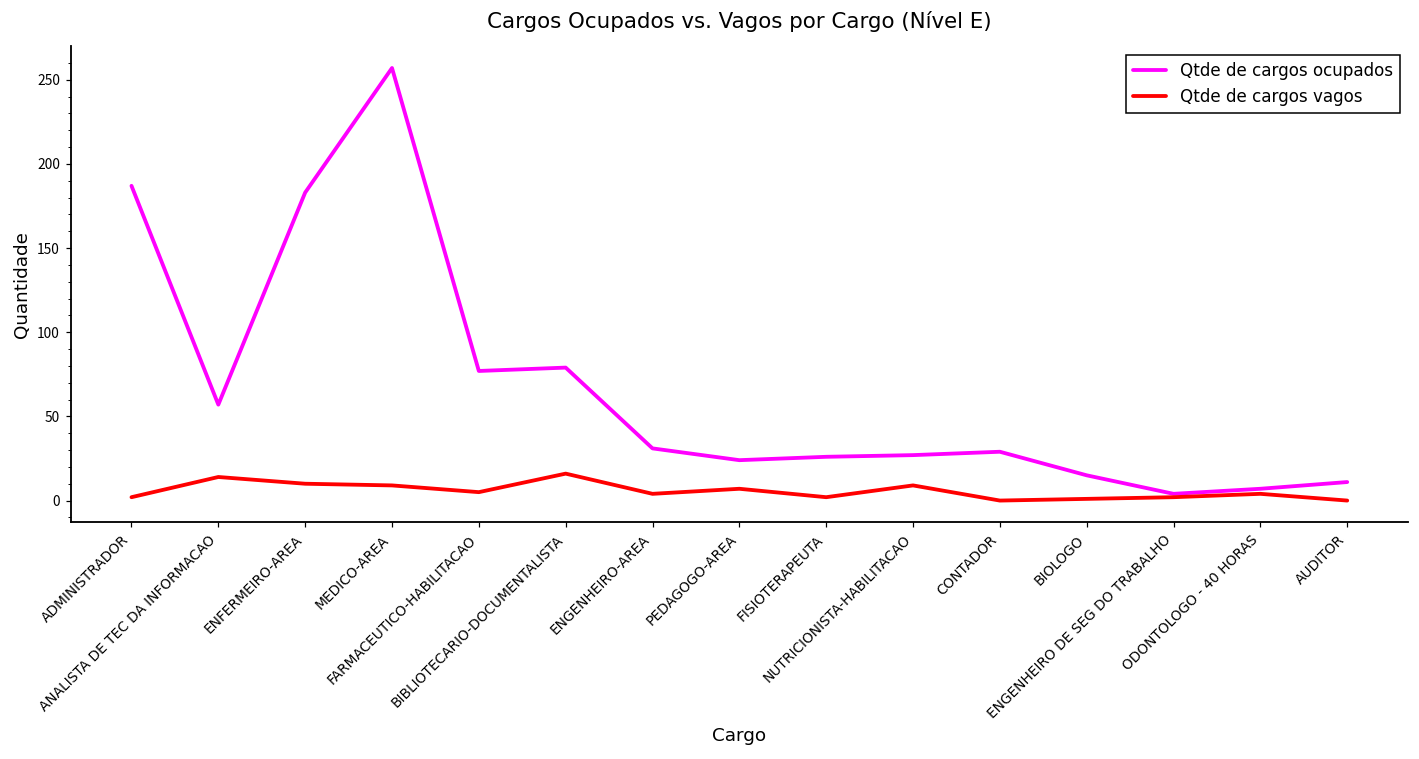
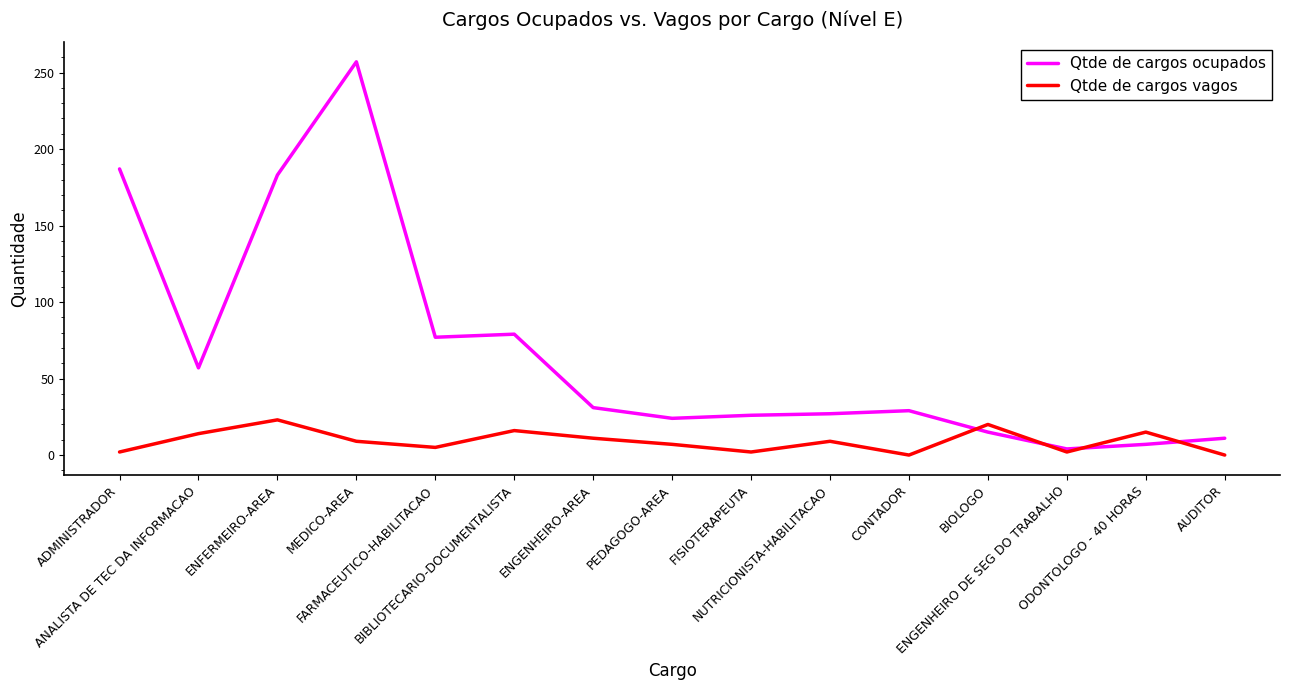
  {
    "Qtde de cargos ocupados": {
      "ADMINISTRADOR": 187,
      "ANALISTA DE TEC DA INFORMACAO": 57,
      "ENFERMEIRO-AREA": 183,
      "MEDICO-AREA": 257,
      "FARMACEUTICO-HABILITACAO": 77,
      "BIBLIOTECARIO-DOCUMENTALISTA": 79,
      "ENGENHEIRO-AREA": 31,
      "PEDAGOGO-AREA": 24,
      "FISIOTERAPEUTA": 26,
      "NUTRICIONISTA-HABILITACAO": 27,
      "CONTADOR": 29,
      "BIOLOGO": 15,
      "ENGENHEIRO DE SEG DO TRABALHO": 4,
      "ODONTOLOGO - 40 HORAS": 7,
      "AUDITOR": 11
    },
    "Qtde de cargos vagos": {
      "ADMINISTRADOR": 2,
      "ANALISTA DE TEC DA INFORMACAO": 14,
-     "ENFERMEIRO-AREA": 10,
+     "ENFERMEIRO-AREA": 23,
      "MEDICO-AREA": 9,
      "FARMACEUTICO-HABILITACAO": 5,
      "BIBLIOTECARIO-DOCUMENTALISTA": 16,
-     "ENGENHEIRO-AREA": 4,
+     "ENGENHEIRO-AREA": 11,
      "PEDAGOGO-AREA": 7,
      "FISIOTERAPEUTA": 2,
      "NUTRICIONISTA-HABILITACAO": 9,
      "CONTADOR": 0,
-     "BIOLOGO": 1,
+     "BIOLOGO": 20,
      "ENGENHEIRO DE SEG DO TRABALHO": 2,
-     "ODONTOLOGO - 40 HORAS": 4,
+     "ODONTOLOGO - 40 HORAS": 15,
      "AUDITOR": 0
    }
  }
